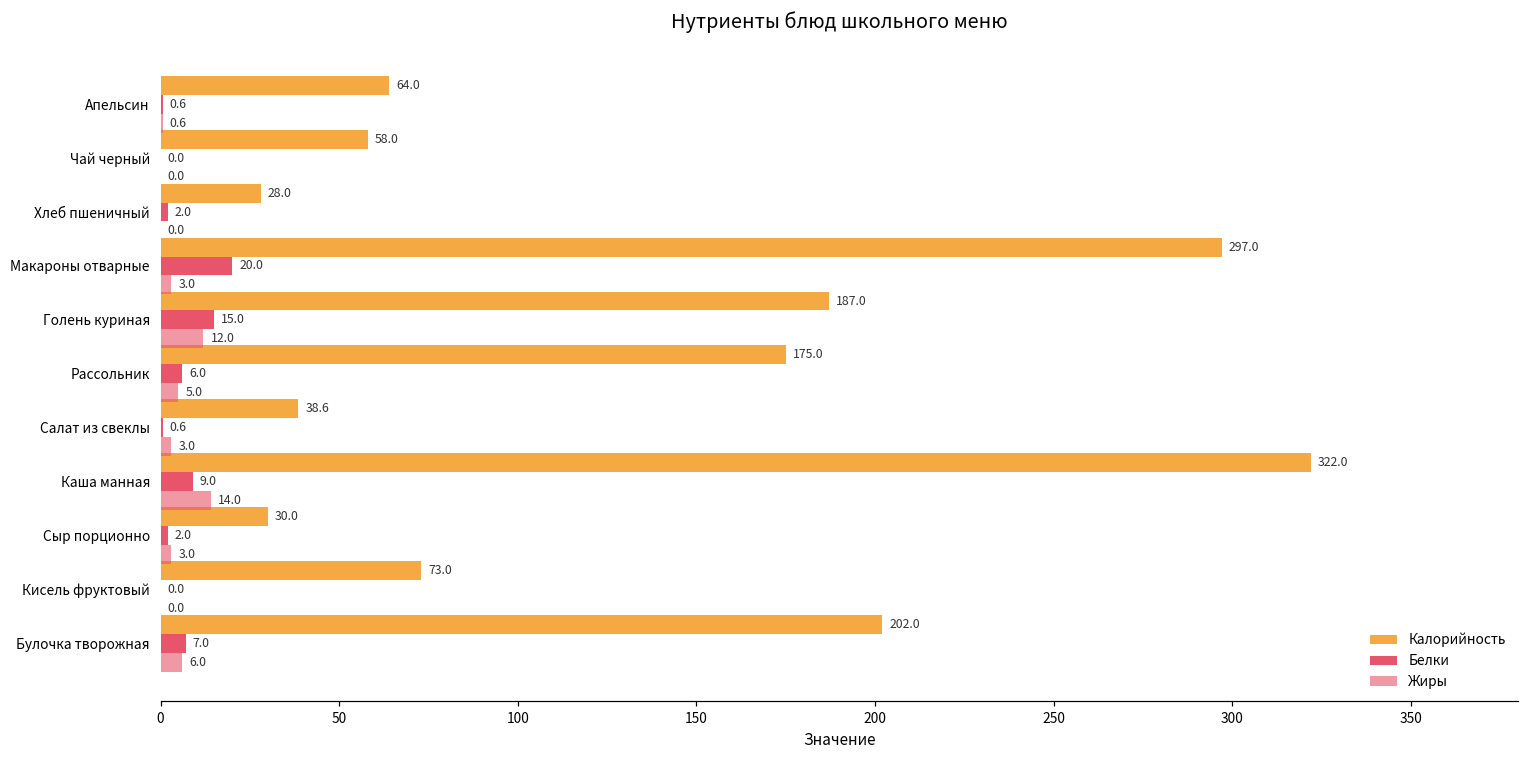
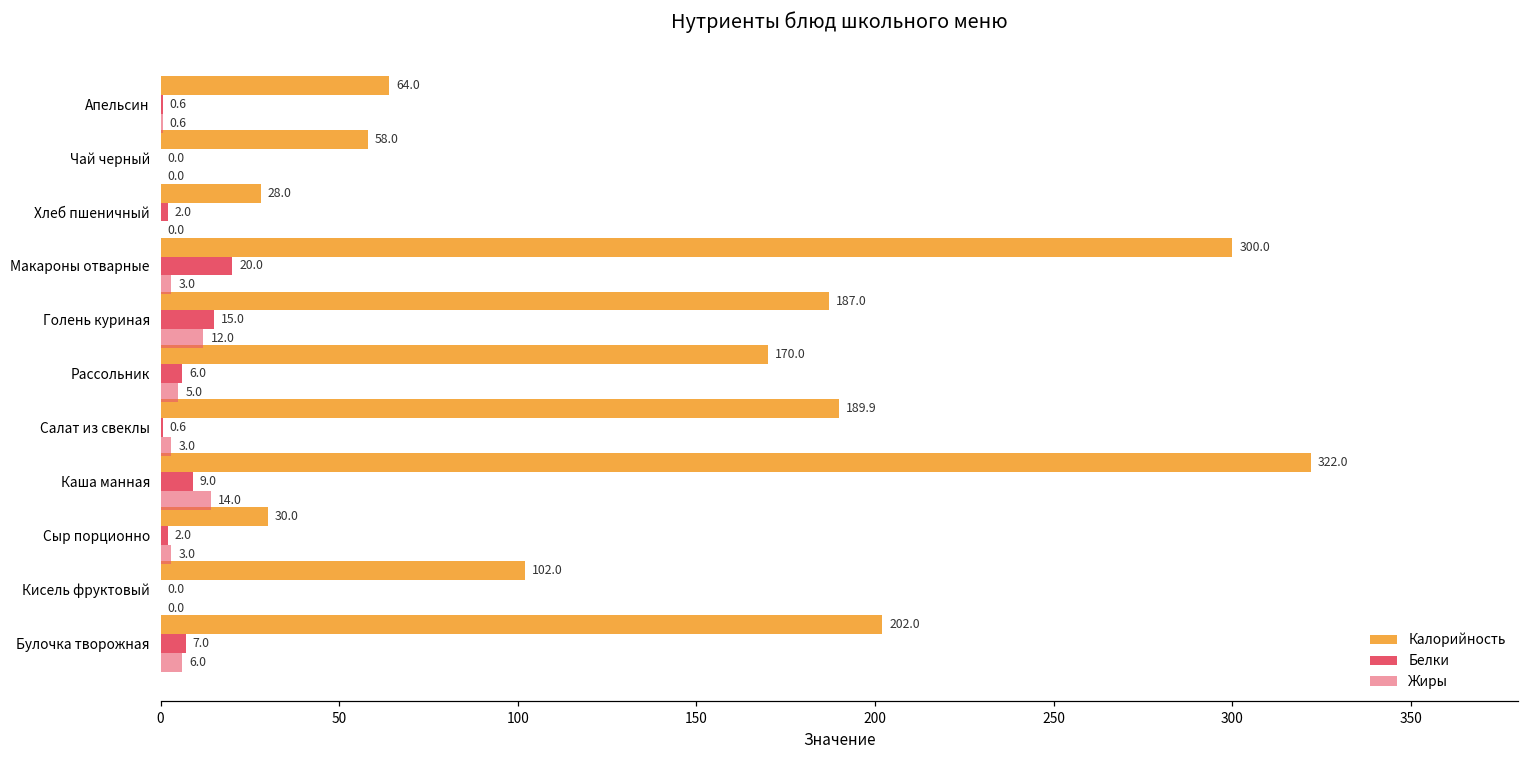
  {
    "Калорийность": {
      "Апельсин": 64.0,
      "Чай черный": 58.0,
      "Хлеб пшеничный": 28.0,
-     "Макароны отварные": 297.0,
+     "Макароны отварные": 300.0,
      "Голень куриная": 187.0,
-     "Рассольник": 175.0,
-     "Салат из свеклы": 38.6,
+     "Рассольник": 170.0,
+     "Салат из свеклы": 189.9,
      "Каша манная": 322.0,
      "Сыр порционно": 30.0,
-     "Кисель фруктовый": 73.0,
+     "Кисель фруктовый": 102.0,
      "Булочка творожная": 202.0
    }
  }
